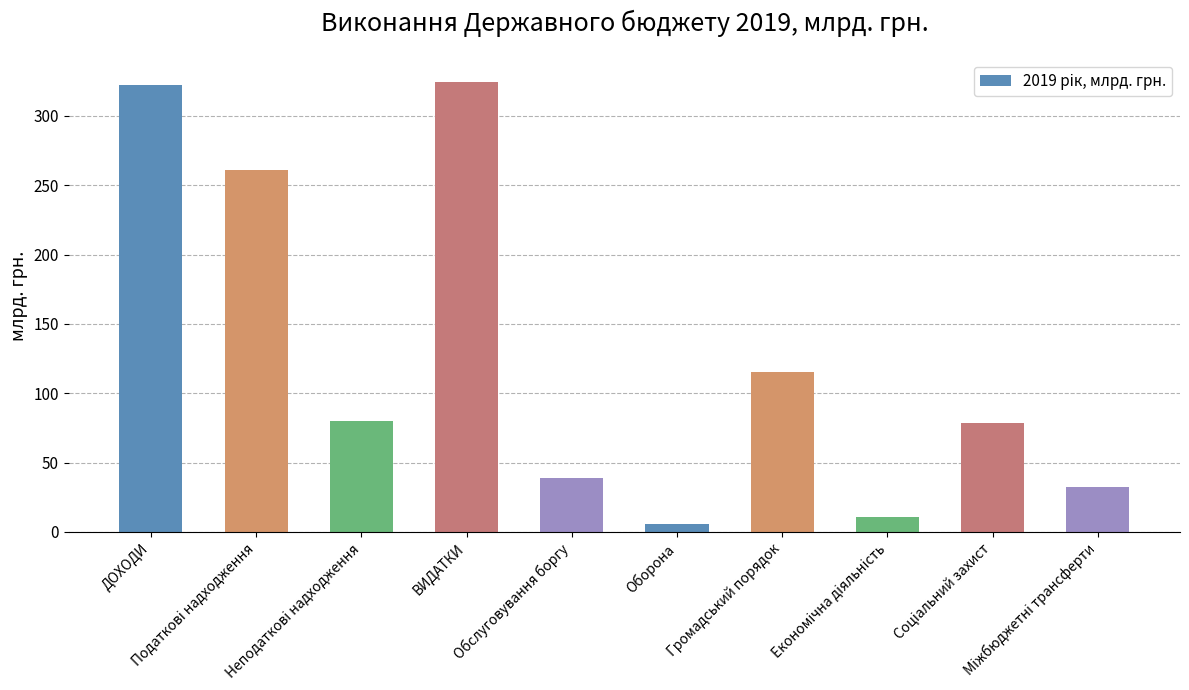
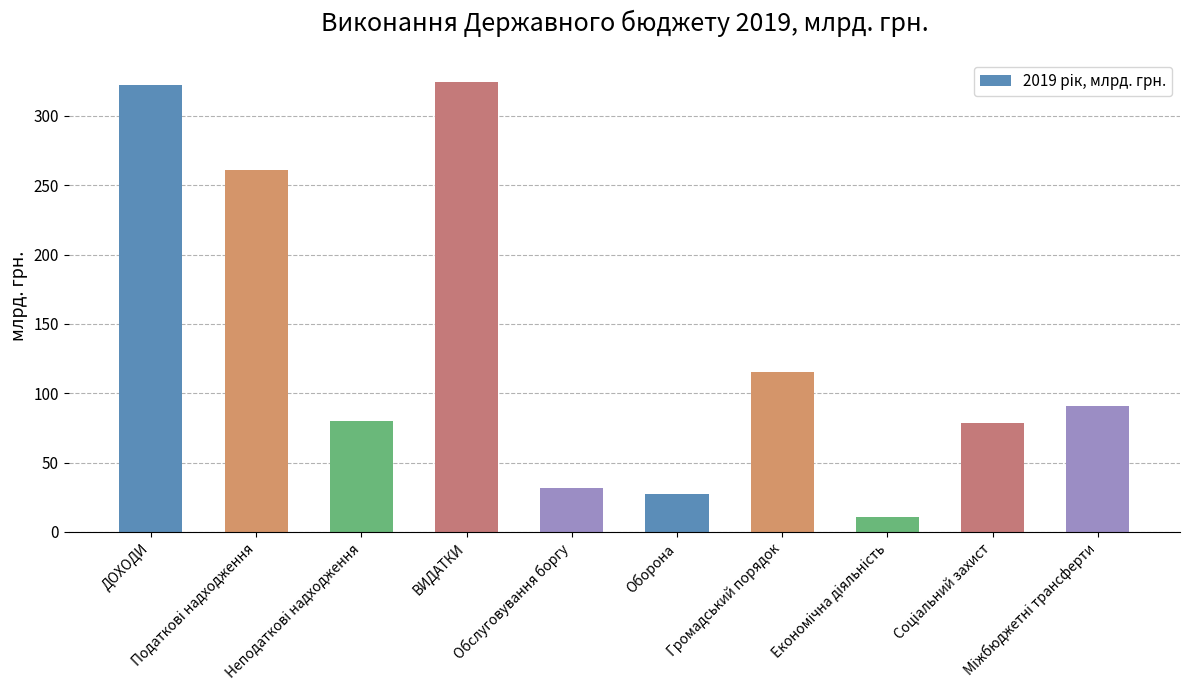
  {
    "ДОХОДИ": 323,
    "Податкові надходження": 261,
    "Неподаткові надходження": 80,
    "ВИДАТКИ": 325,
-   "Обслуговування боргу": 39,
-   "Оборона": 6,
+   "Обслуговування боргу": 32,
+   "Оборона": 27,
    "Громадський порядок": 116,
    "Економічна діяльність": 11,
    "Соціальний захист": 79,
-   "Міжбюджетні трансферти": 32
+   "Міжбюджетні трансферти": 91
  }
